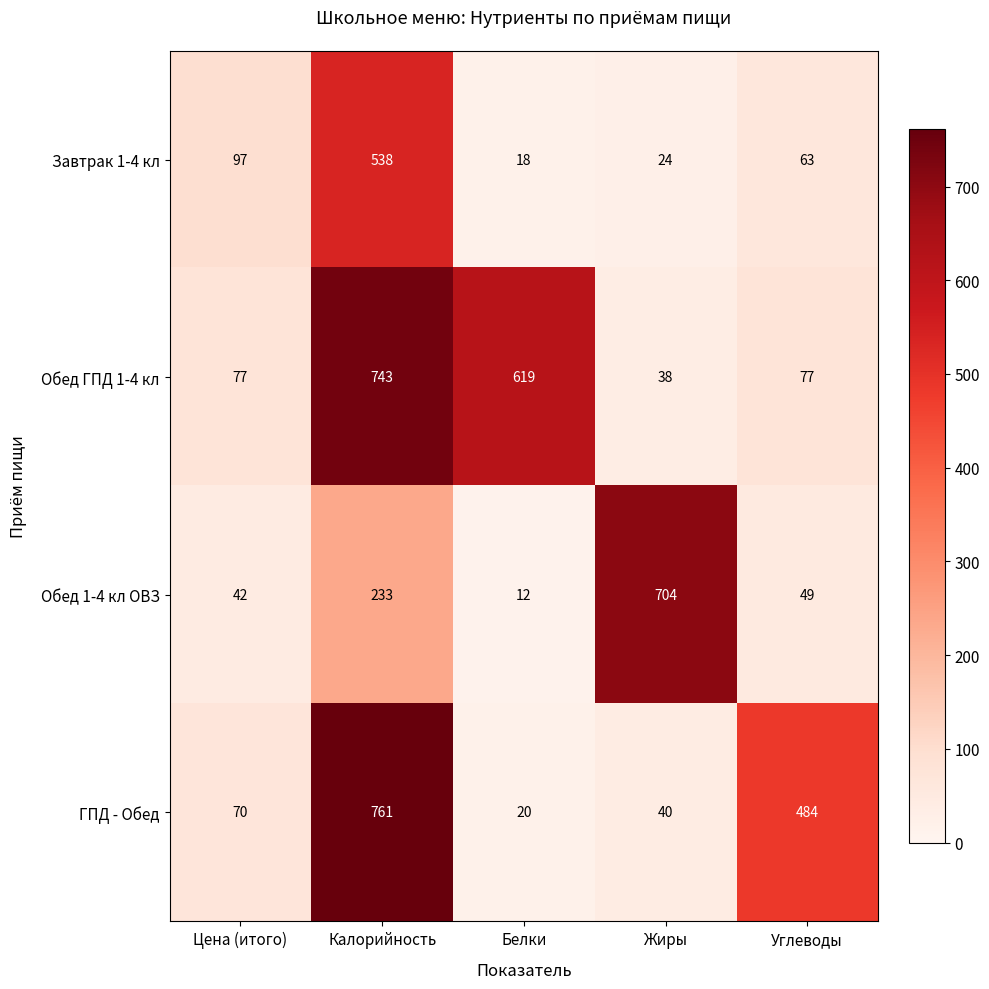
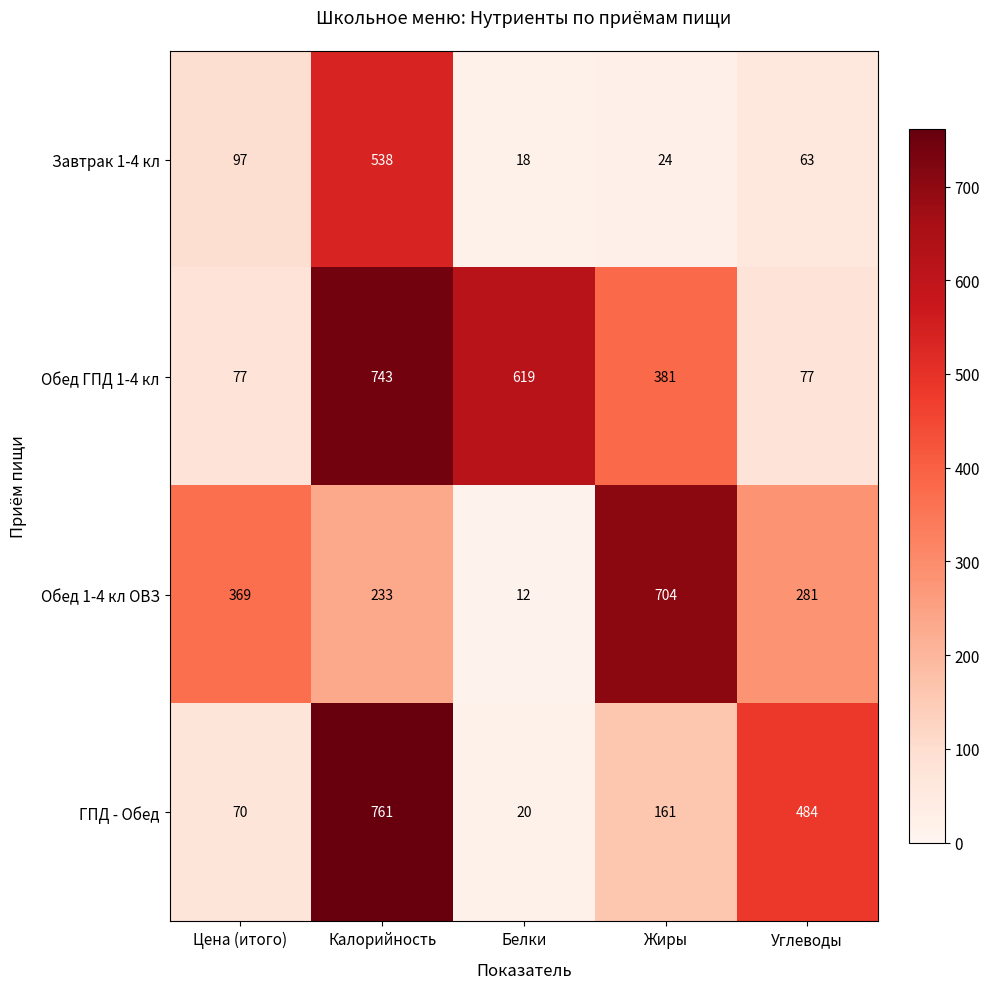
  {
    "Завтрак 1-4 кл": {
      "Цена (итого)": 97,
      "Калорийность": 538,
      "Белки": 18,
      "Жиры": 24,
      "Углеводы": 63
    },
    "Обед ГПД 1-4 кл": {
      "Цена (итого)": 77,
      "Калорийность": 743,
      "Белки": 619,
-     "Жиры": 38,
+     "Жиры": 381,
      "Углеводы": 77
    },
    "Обед 1-4 кл ОВЗ": {
-     "Цена (итого)": 42,
+     "Цена (итого)": 369,
      "Калорийность": 233,
      "Белки": 12,
      "Жиры": 704,
-     "Углеводы": 49
+     "Углеводы": 281
    },
    "ГПД - Обед": {
      "Цена (итого)": 70,
      "Калорийность": 761,
      "Белки": 20,
-     "Жиры": 40,
+     "Жиры": 161,
      "Углеводы": 484
    }
  }
